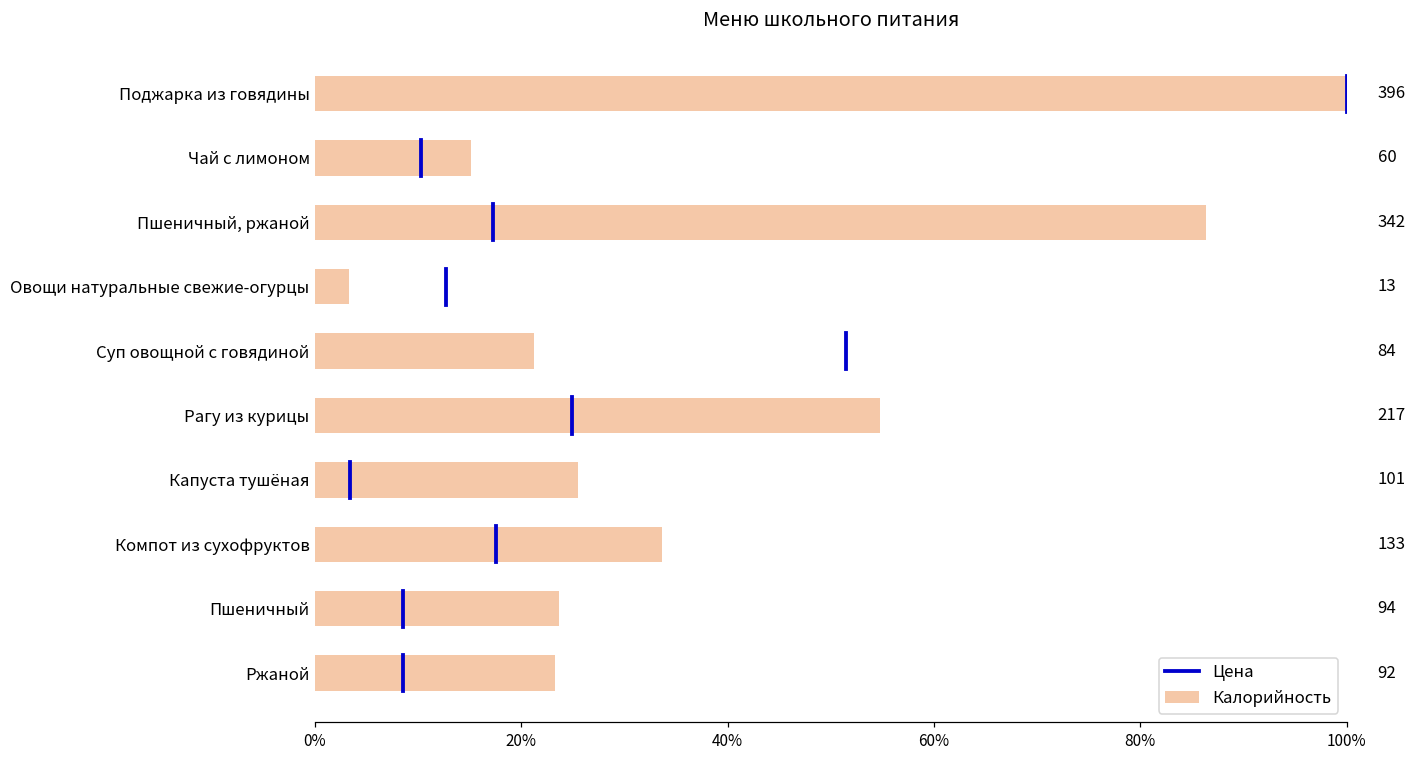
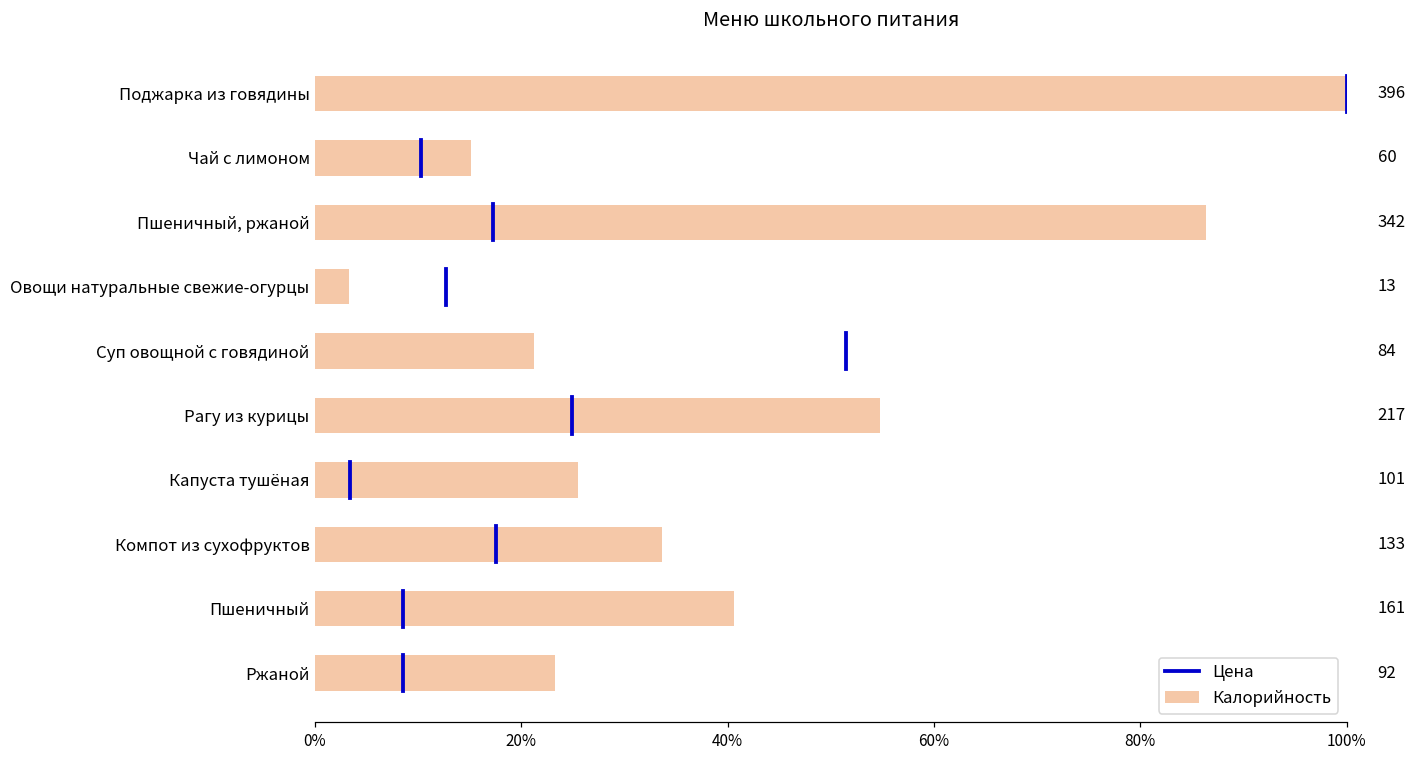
  {
    "Калорийность": {
-     "Пшеничный": 94
+     "Пшеничный": 161
    }
  }
